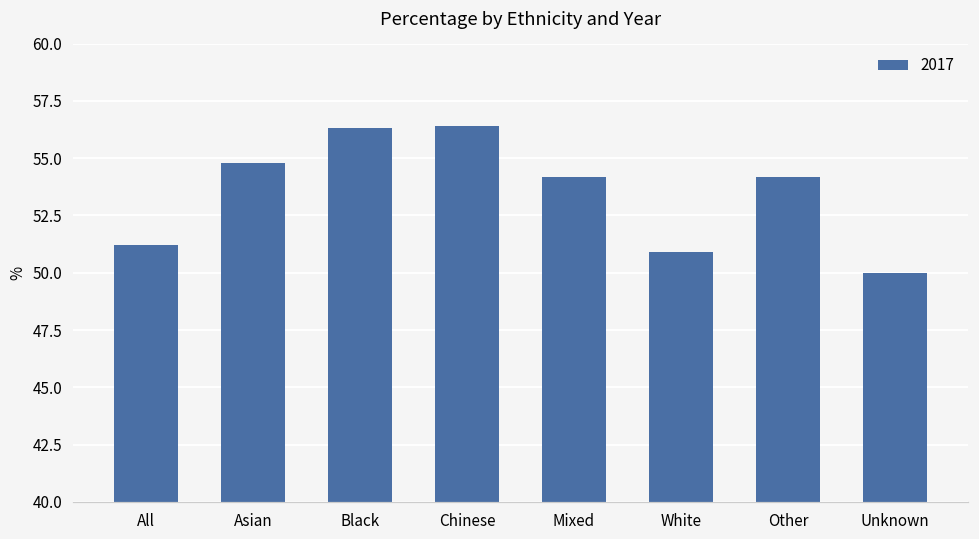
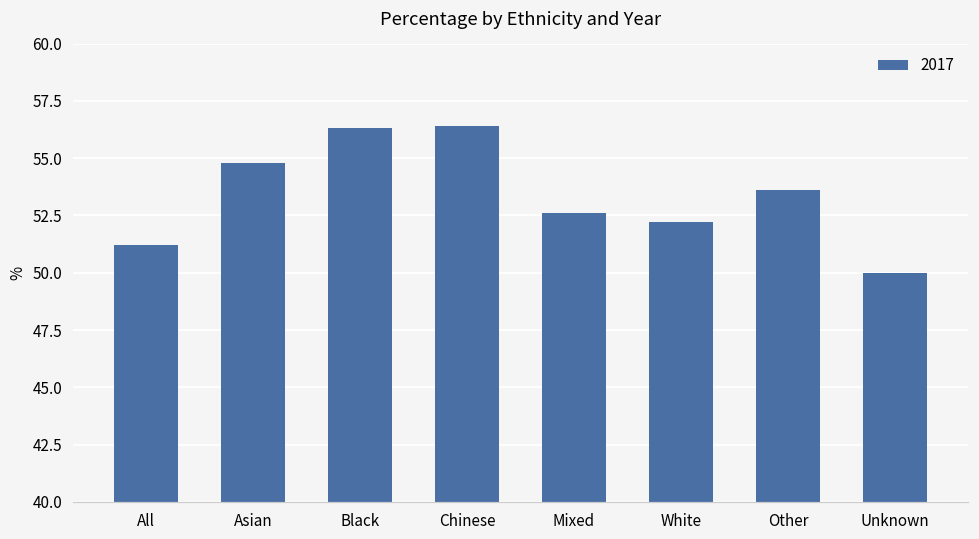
  {
    "All": 51.2,
    "Asian": 54.8,
    "Black": 56.3,
    "Chinese": 56.4,
-   "Mixed": 54.2,
-   "White": 50.9,
-   "Other": 54.2,
+   "Mixed": 52.6,
+   "White": 52.2,
+   "Other": 53.6,
    "Unknown": 50.0
  }
